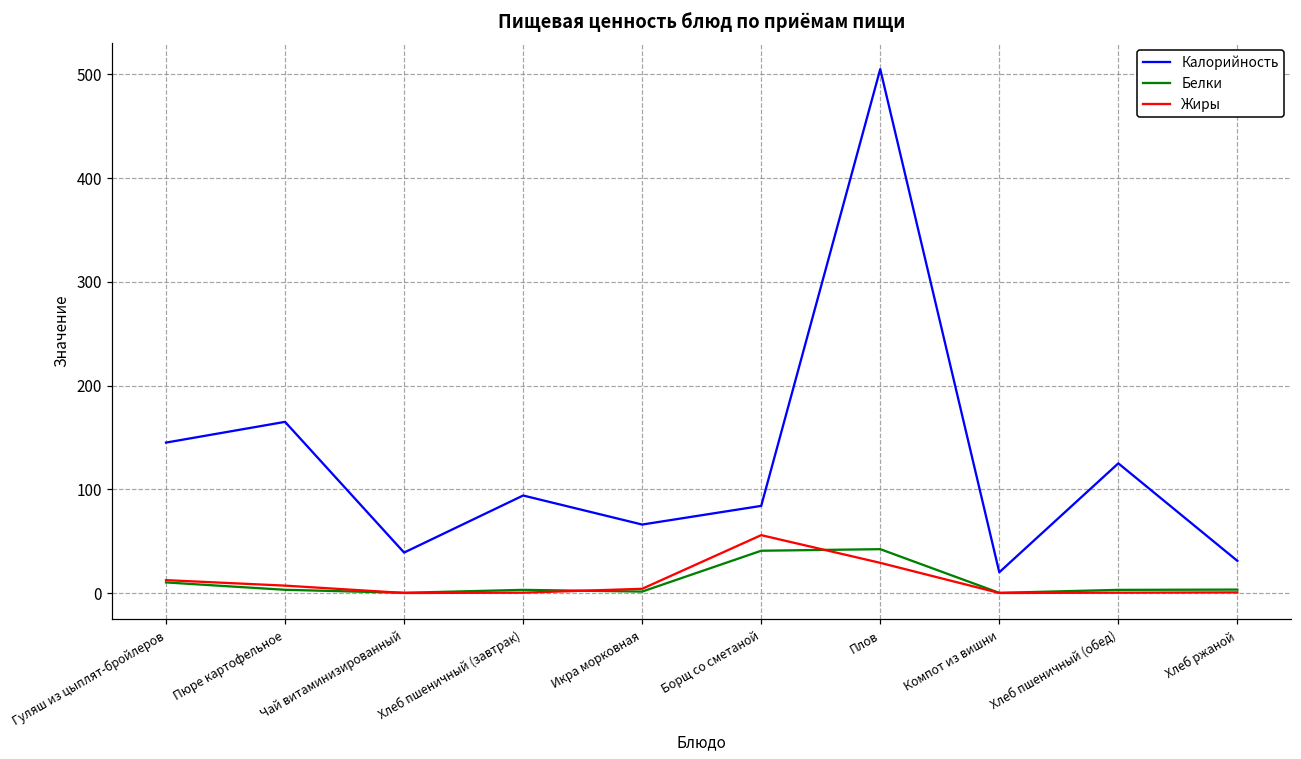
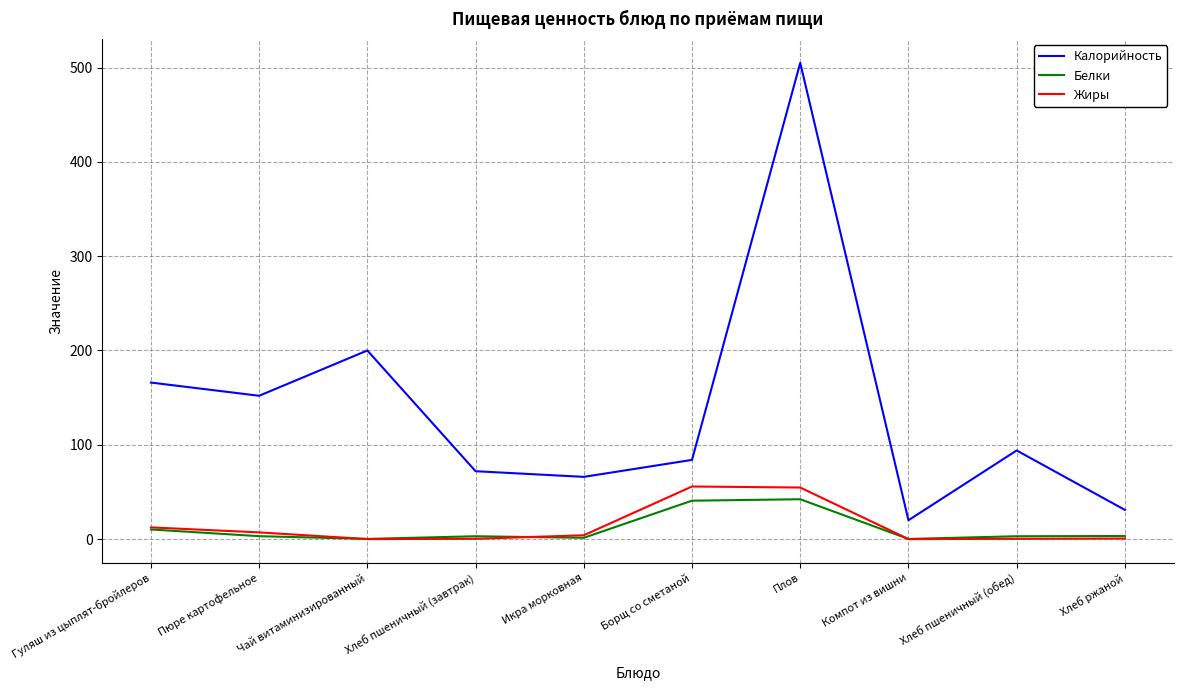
  {
    "Калорийность": {
-     "Гуляш из цыплят-бройлеров": 150,
-     "Пюре картофельное": 170,
-     "Чай витаминизированный": 40,
-     "Хлеб пшеничный (завтрак)": 90,
+     "Гуляш из цыплят-бройлеров": 170,
+     "Пюре картофельное": 150,
+     "Чай витаминизированный": 200,
+     "Хлеб пшеничный (завтрак)": 70,
      "Икра морковная": 70,
      "Борщ со сметаной": 80,
      "Плов": 510,
      "Компот из вишни": 20,
-     "Хлеб пшеничный (обед)": 130,
+     "Хлеб пшеничный (обед)": 90,
      "Хлеб ржаной": 30
    },
    "Белки": {
      "Пюре картофельное": 0,
      "Хлеб пшеничный (завтрак)": 0,
      "Борщ со сметаной": 40,
      "Плов": 40,
      "Хлеб пшеничный (обед)": 0
    },
    "Жиры": {
      "Пюре картофельное": 10,
      "Хлеб пшеничный (завтрак)": 0,
      "Борщ со сметаной": 60,
-     "Плов": 30,
+     "Плов": 50,
      "Хлеб пшеничный (обед)": 0
    }
  }
